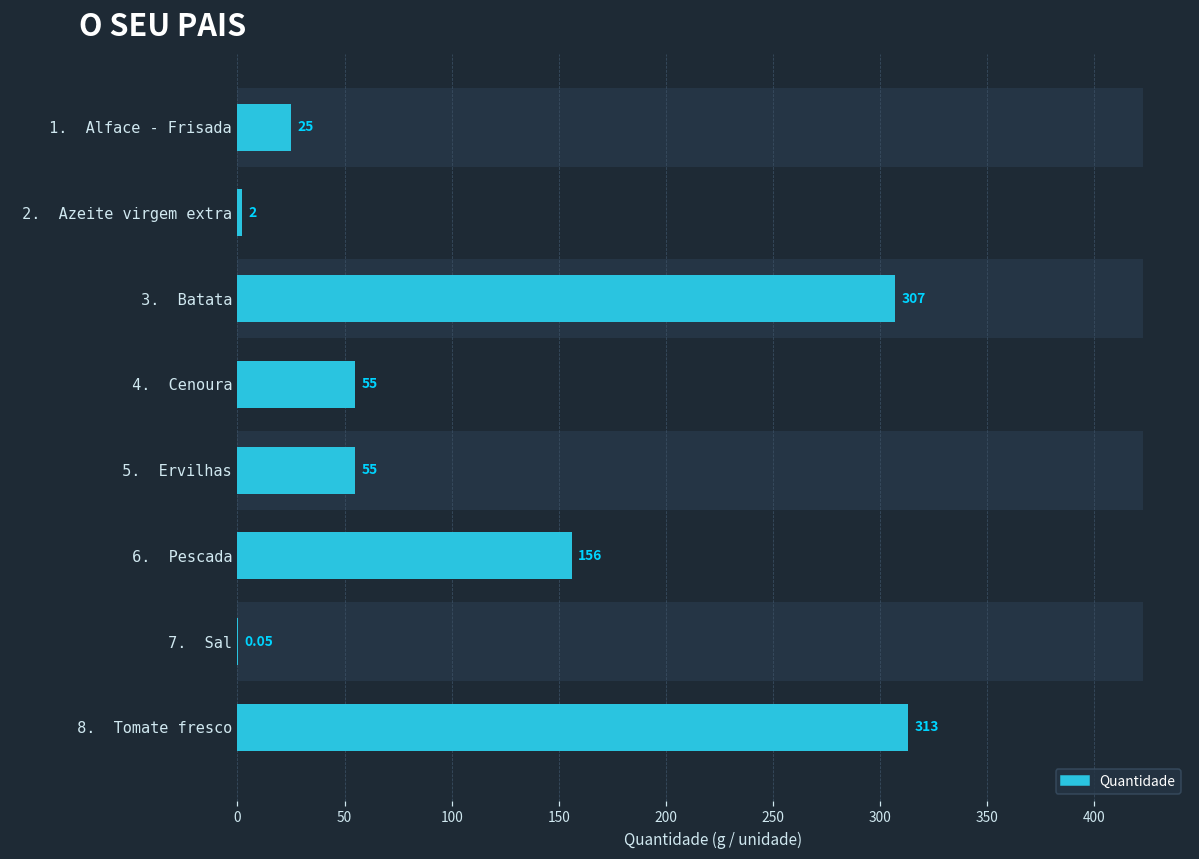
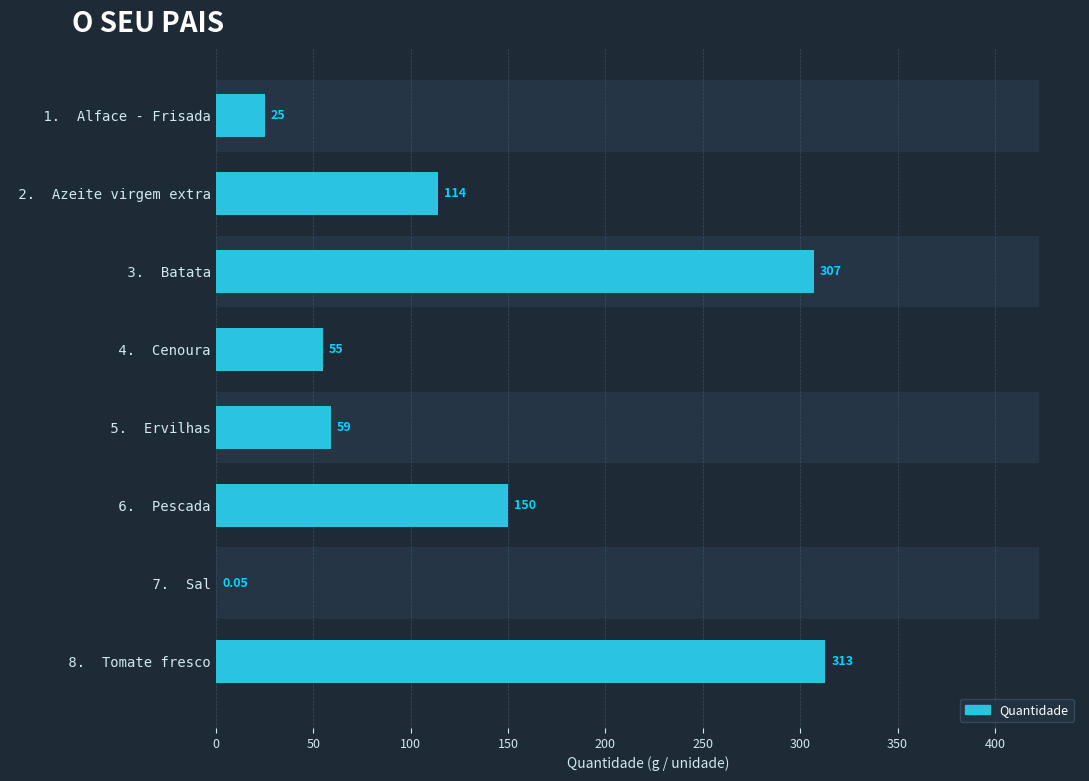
  {
    "Quantidade": {
-     "2. Azeite virgem extra": 2,
-     "5. Ervilhas": 55,
-     "6. Pescada": 156,
+     "2. Azeite virgem extra": 114,
+     "5. Ervilhas": 59,
+     "6. Pescada": 150,
      "7. Sal": 0.05
    }
  }
